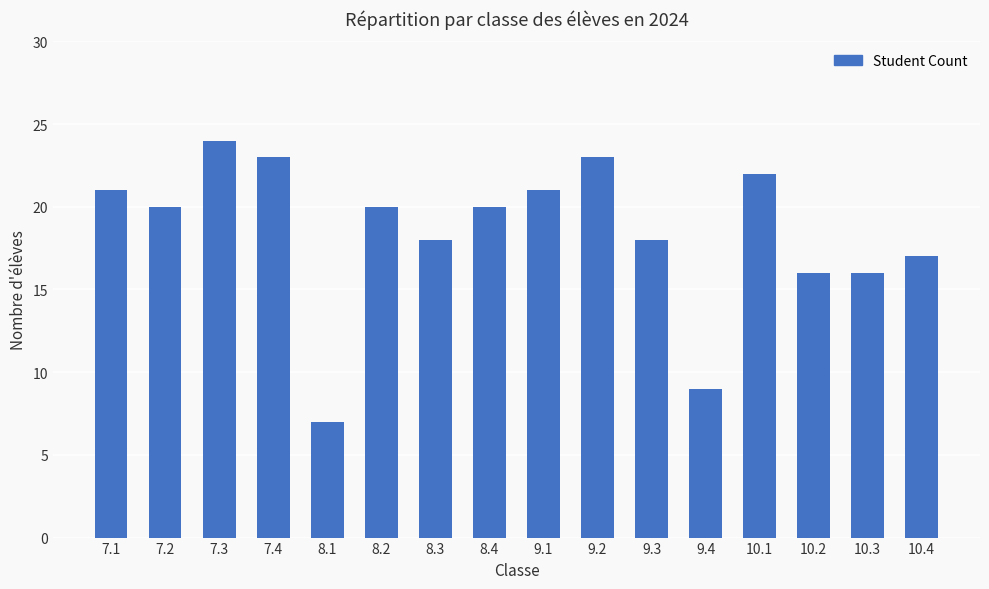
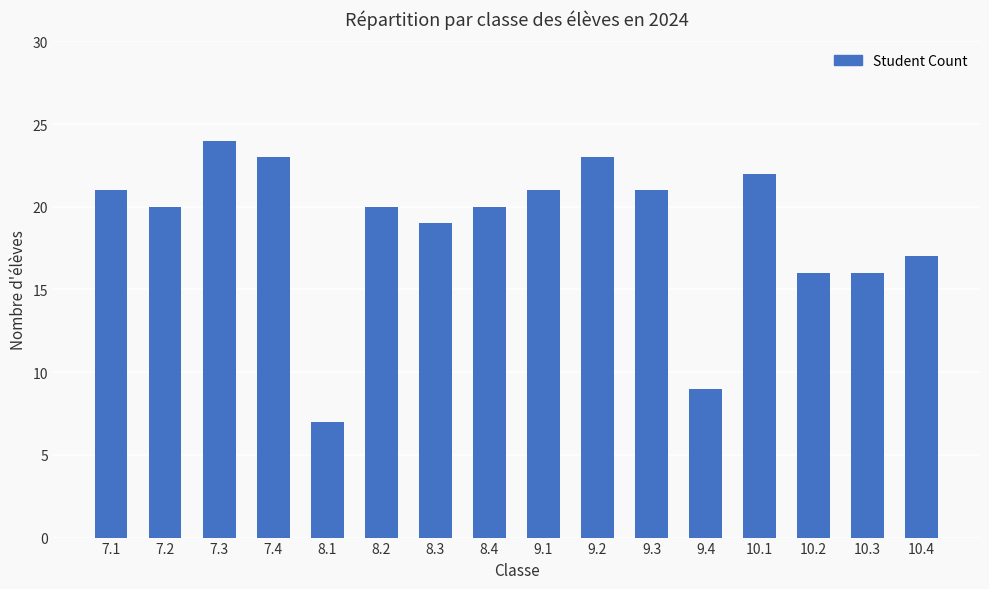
  {
    "7.1": 21,
    "7.2": 20,
    "7.3": 24,
    "7.4": 23,
    "8.1": 7,
    "8.2": 20,
-   "8.3": 18,
+   "8.3": 19,
    "8.4": 20,
    "9.1": 21,
    "9.2": 23,
-   "9.3": 18,
+   "9.3": 21,
    "9.4": 9,
    "10.1": 22,
    "10.2": 16,
    "10.3": 16,
    "10.4": 17
  }
